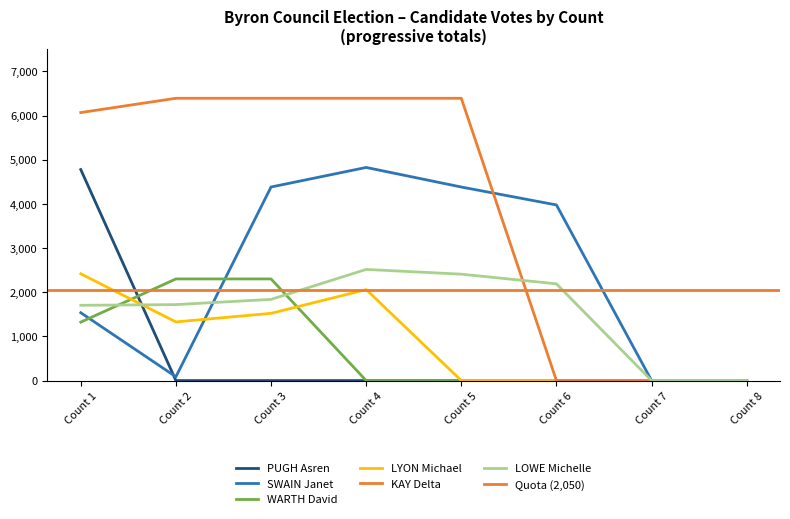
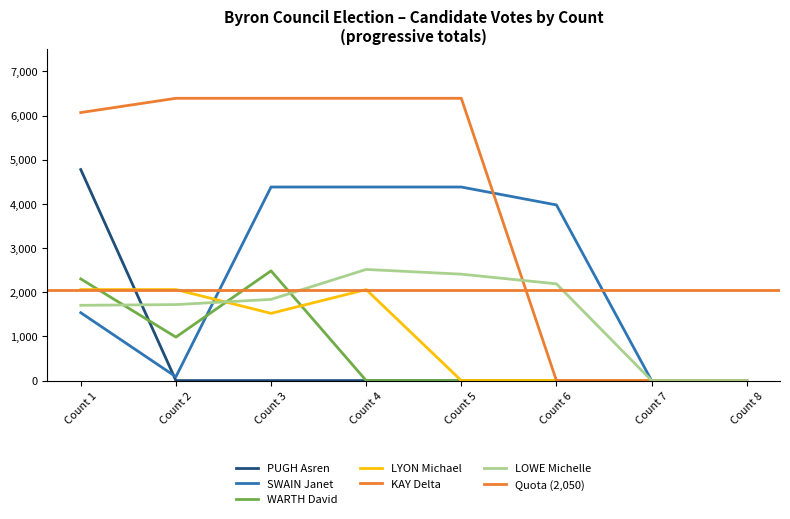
  {
    "PUGH Asren": {
      "Count 1": "4,800",
      "Count 2": "0",
      "Count 3": "0"
    },
    "SWAIN Janet": {
      "Count 1": "1,500",
      "Count 2": "100",
      "Count 3": "4,400",
-     "Count 4": "4,800",
+     "Count 4": "4,400",
      "Count 5": "4,400",
      "Count 6": "4,000"
    },
    "WARTH David": {
-     "Count 1": "1,300",
-     "Count 2": "2,300",
-     "Count 3": "2,300"
+     "Count 1": "2,300",
+     "Count 2": "1,000",
+     "Count 3": "2,500"
    },
    "LYON Michael": {
-     "Count 1": "2,400",
-     "Count 2": "1,300",
+     "Count 1": "2,100",
+     "Count 2": "2,100",
      "Count 3": "1,500",
      "Count 4": "2,100"
    },
    "KAY Delta": {
      "Count 1": "6,100",
      "Count 2": "6,400",
      "Count 3": "6,400",
      "Count 4": "6,400",
      "Count 5": "6,400"
    },
    "LOWE Michelle": {
      "Count 1": "1,700",
      "Count 2": "1,700",
      "Count 3": "1,800",
      "Count 4": "2,500",
      "Count 5": "2,400",
      "Count 6": "2,200"
    }
  }
